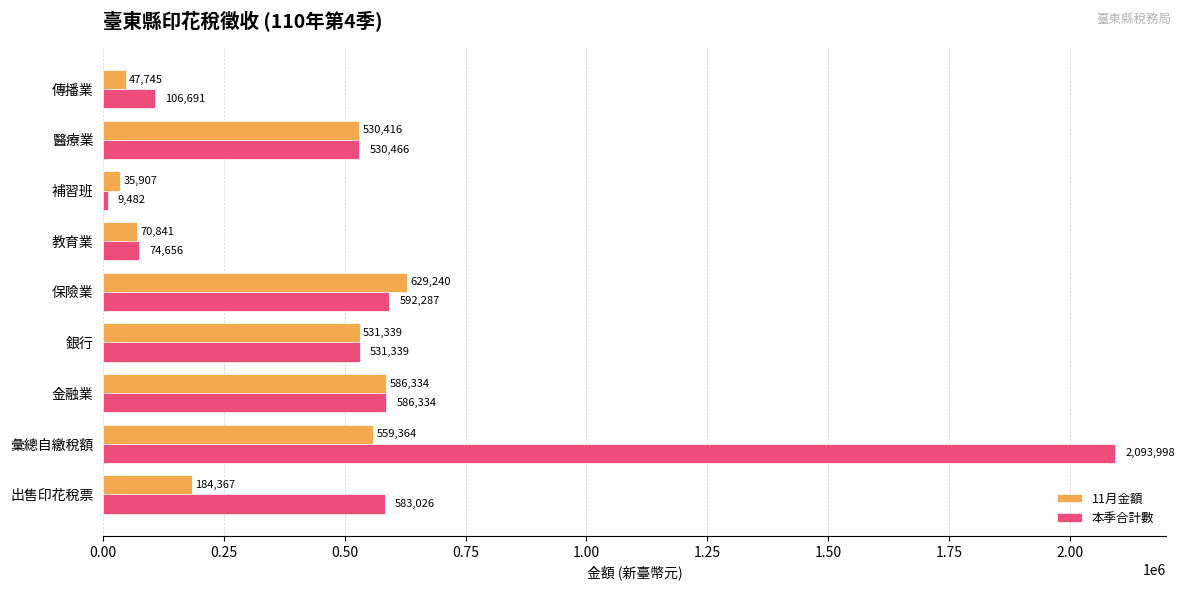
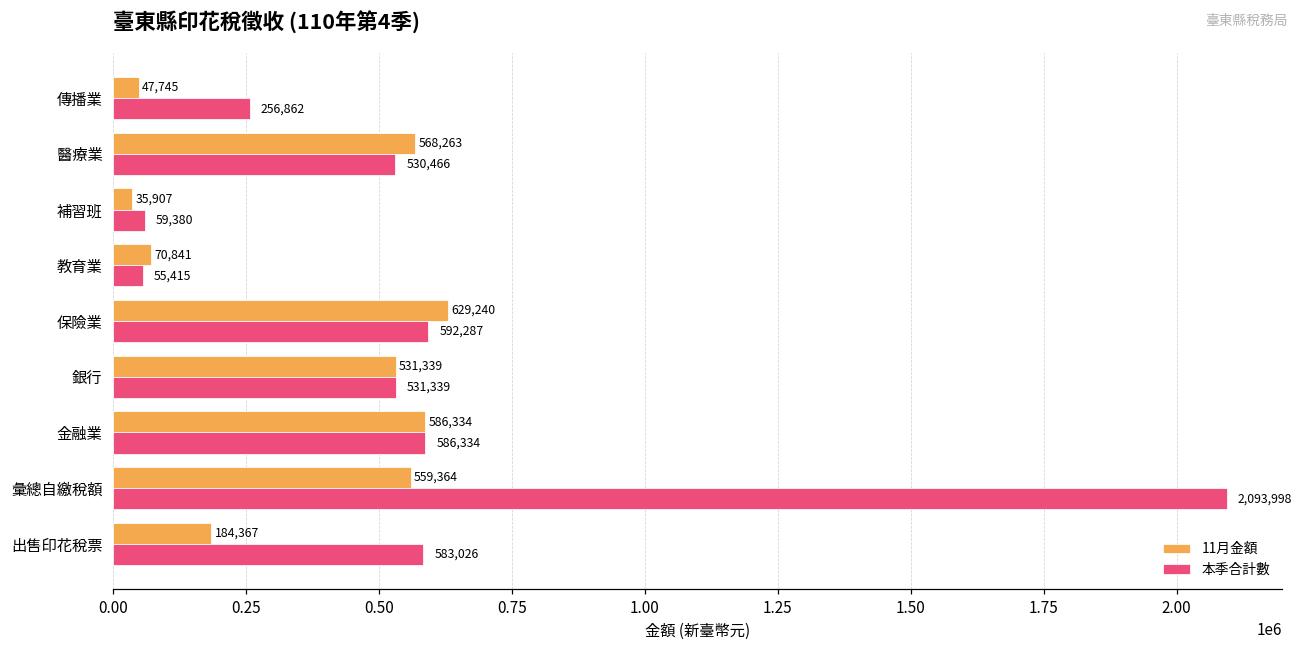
  {
    "11月金額": {
      "傳播業": "47,745",
-     "醫療業": "530,416",
+     "醫療業": "568,263",
      "補習班": "35,907",
      "教育業": "70,841",
      "保險業": "629,240",
      "銀行": "531,339",
      "金融業": "586,334",
      "彙總自繳稅額": "559,364",
      "出售印花稅票": "184,367"
    },
    "本季合計數": {
-     "傳播業": "106,691",
+     "傳播業": "256,862",
      "醫療業": "530,466",
-     "補習班": "9,482",
-     "教育業": "74,656",
+     "補習班": "59,380",
+     "教育業": "55,415",
      "保險業": "592,287",
      "銀行": "531,339",
      "金融業": "586,334",
      "彙總自繳稅額": "2,093,998",
      "出售印花稅票": "583,026"
    }
  }
